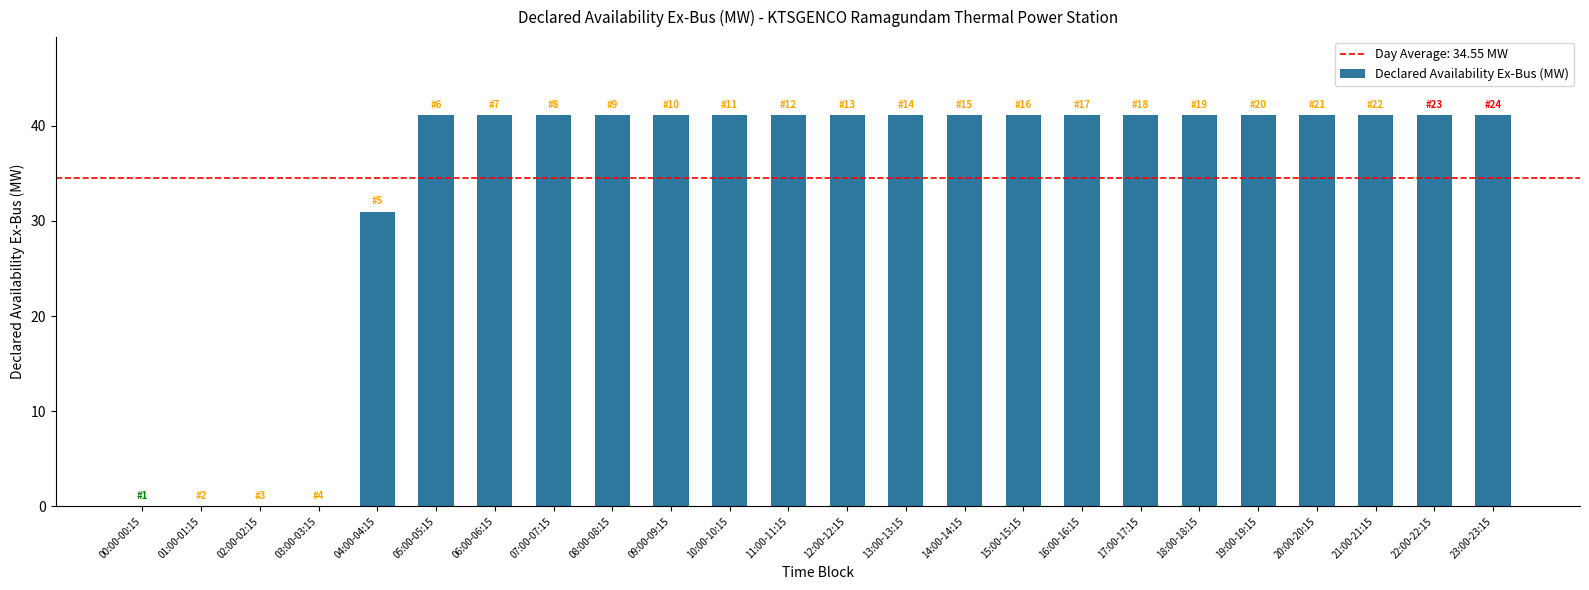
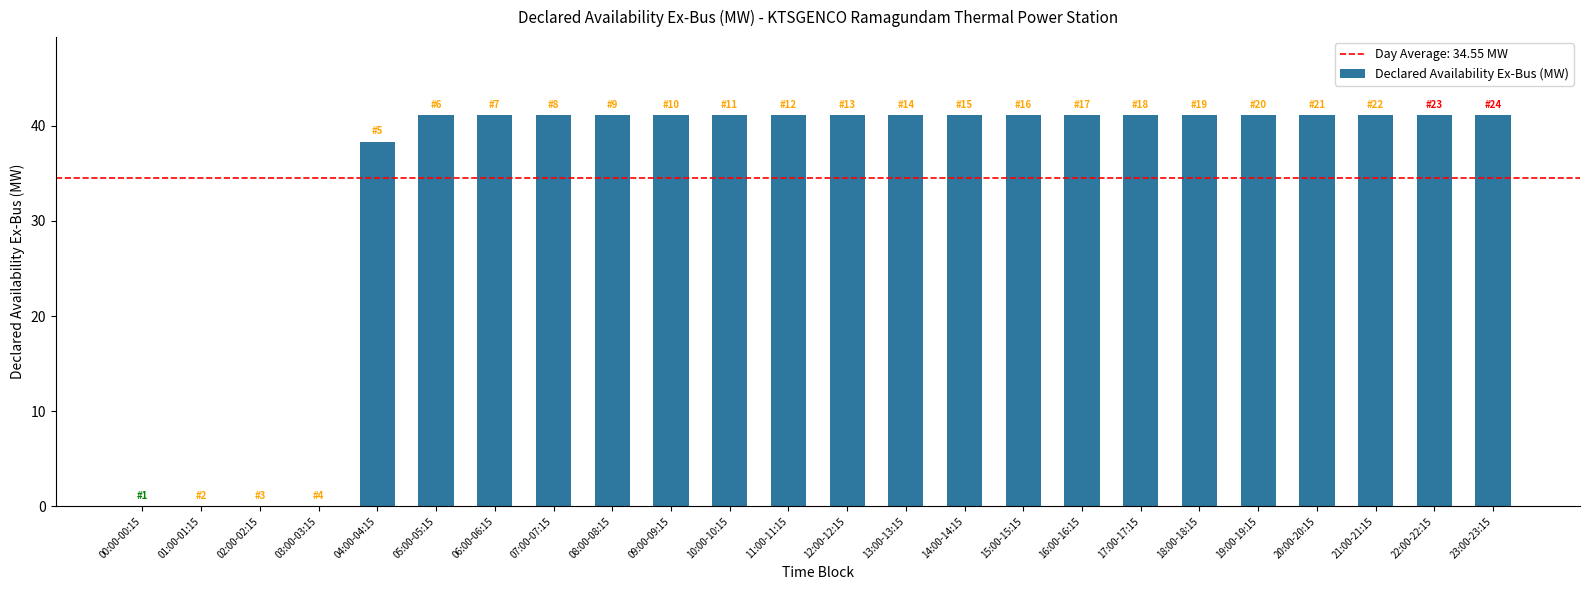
  {
-   "04:00-04:15": 31
+   "04:00-04:15": 38
  }
